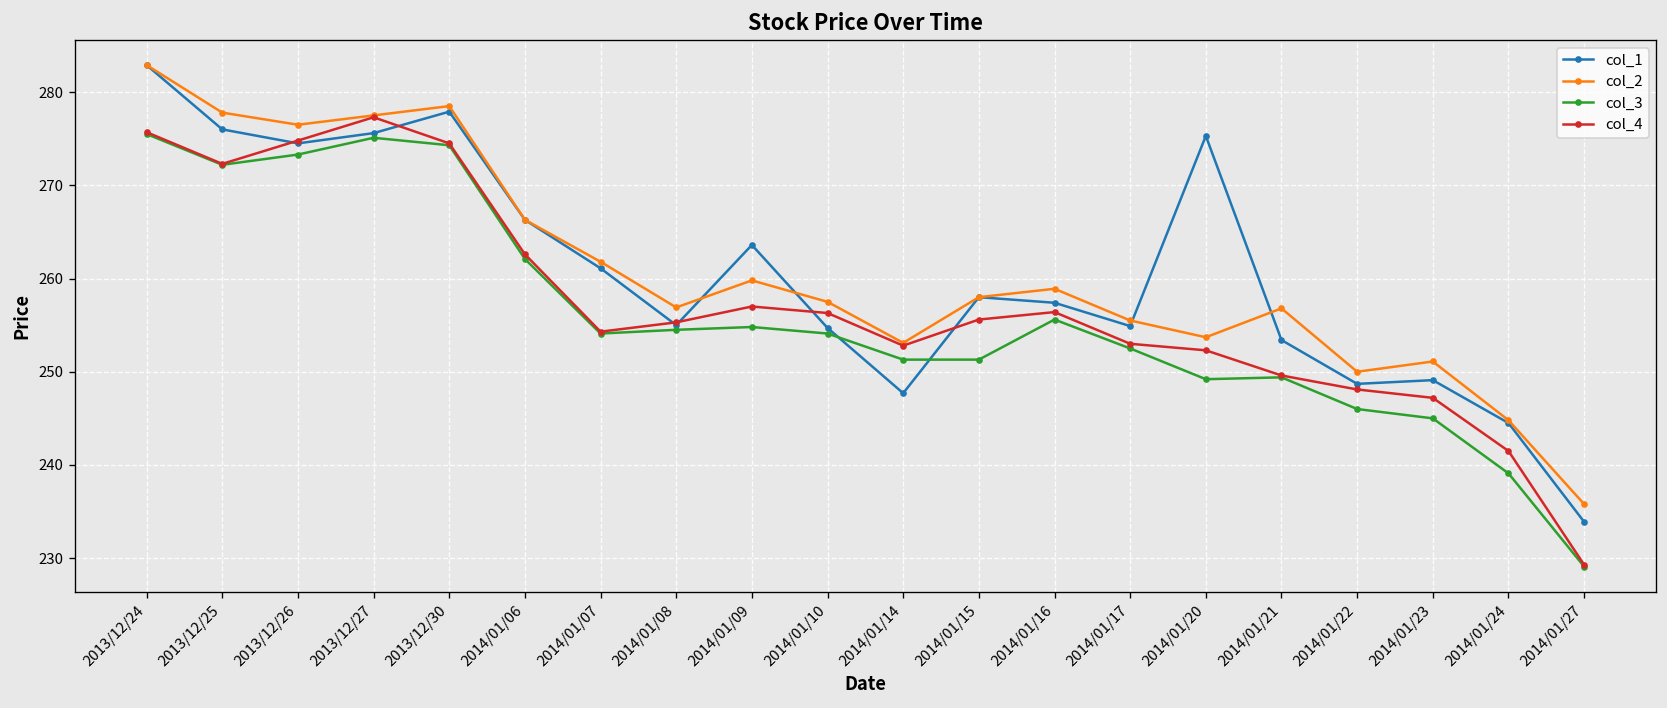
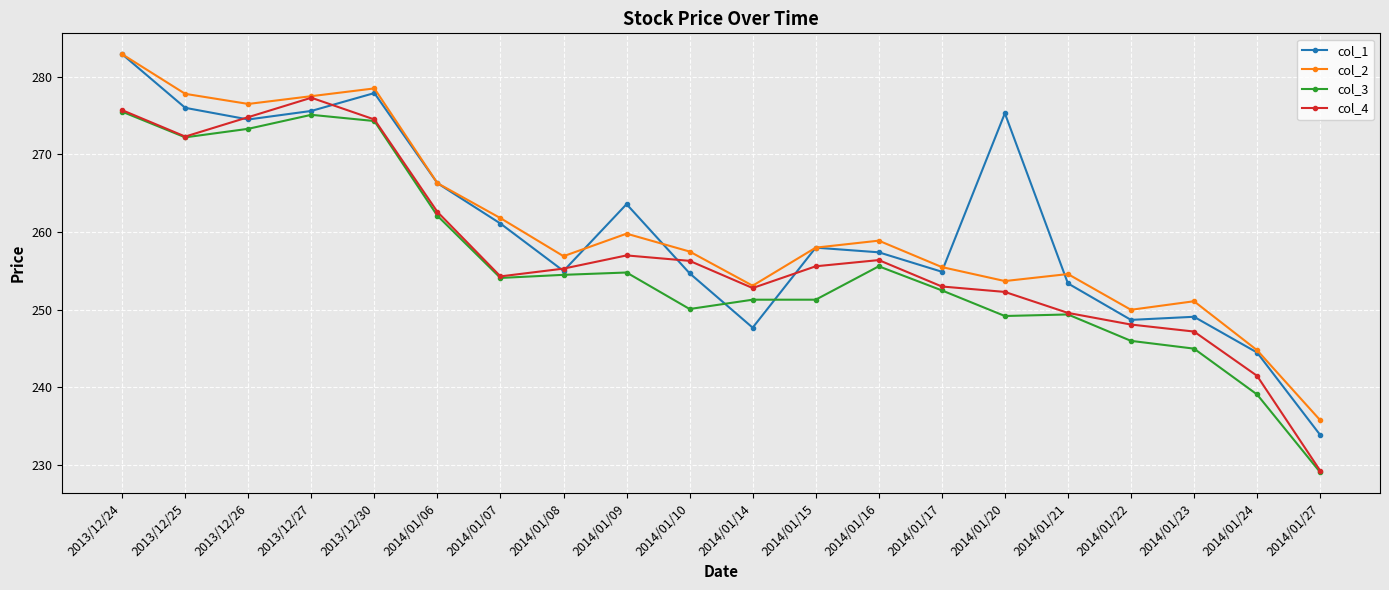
  {
    "col_1": {
      "2013/12/25": 276,
      "2013/12/27": 276,
      "2013/12/30": 278,
      "2014/01/07": 261,
      "2014/01/09": 264,
      "2014/01/10": 255,
      "2014/01/14": 248,
      "2014/01/16": 257,
      "2014/01/17": 255,
      "2014/01/20": 275,
      "2014/01/21": 253,
      "2014/01/22": 249,
      "2014/01/23": 249,
      "2014/01/27": 234
    },
    "col_2": {
      "2013/12/25": 278,
      "2013/12/26": 277,
      "2013/12/30": 279,
      "2014/01/07": 262,
      "2014/01/08": 257,
      "2014/01/09": 260,
      "2014/01/10": 258,
      "2014/01/16": 259,
      "2014/01/17": 256,
      "2014/01/20": 254,
-     "2014/01/21": 257,
+     "2014/01/21": 255,
      "2014/01/22": 250,
      "2014/01/23": 251,
      "2014/01/27": 236
    },
    "col_3": {
      "2013/12/26": 273,
      "2013/12/27": 275,
      "2014/01/06": 262,
      "2014/01/08": 255,
      "2014/01/09": 255,
-     "2014/01/10": 254,
+     "2014/01/10": 250,
      "2014/01/14": 251,
      "2014/01/15": 251,
      "2014/01/16": 256,
      "2014/01/17": 253,
      "2014/01/20": 249,
      "2014/01/22": 246,
      "2014/01/23": 245,
      "2014/01/24": 239
    },
    "col_4": {
      "2014/01/06": 263,
      "2014/01/09": 257,
      "2014/01/10": 256,
      "2014/01/15": 256,
      "2014/01/16": 256,
      "2014/01/17": 253,
      "2014/01/20": 252,
      "2014/01/22": 248,
      "2014/01/23": 247,
      "2014/01/24": 242
    }
  }
